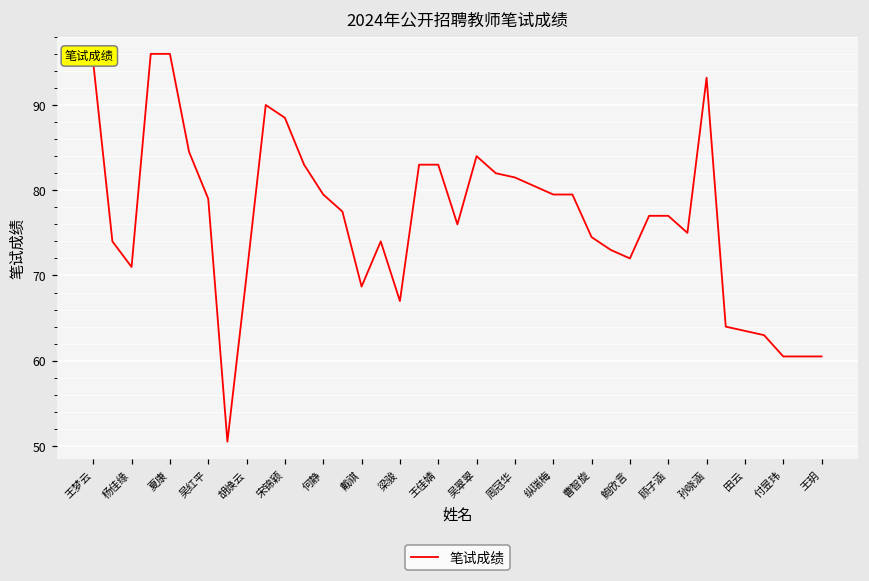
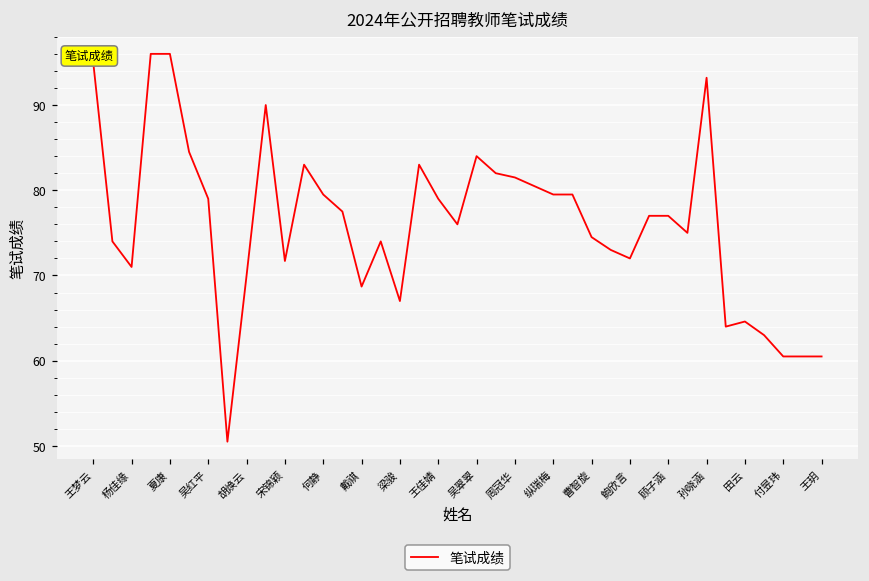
  {
    "杨佳缘": 71,
    "夏康": 96,
    "吴红平": 79,
    "胡焕云": 70,
-   "宋锦颖": 89,
+   "宋锦颖": 72,
    "何静": 80,
    "戴祺": 69,
    "梁骏": 67,
-   "王佳婧": 83,
+   "王佳婧": 79,
    "吴翠翠": 84,
    "周冠华": 82,
    "纵瑞梅": 80,
    "曹智旋": 75,
    "鲍欣言": 72,
    "顾子涵": 77,
    "孙晓涵": 93,
-   "田云": 64,
+   "田云": 65,
    "付昱玮": 61,
    "王玥": 61
  }
